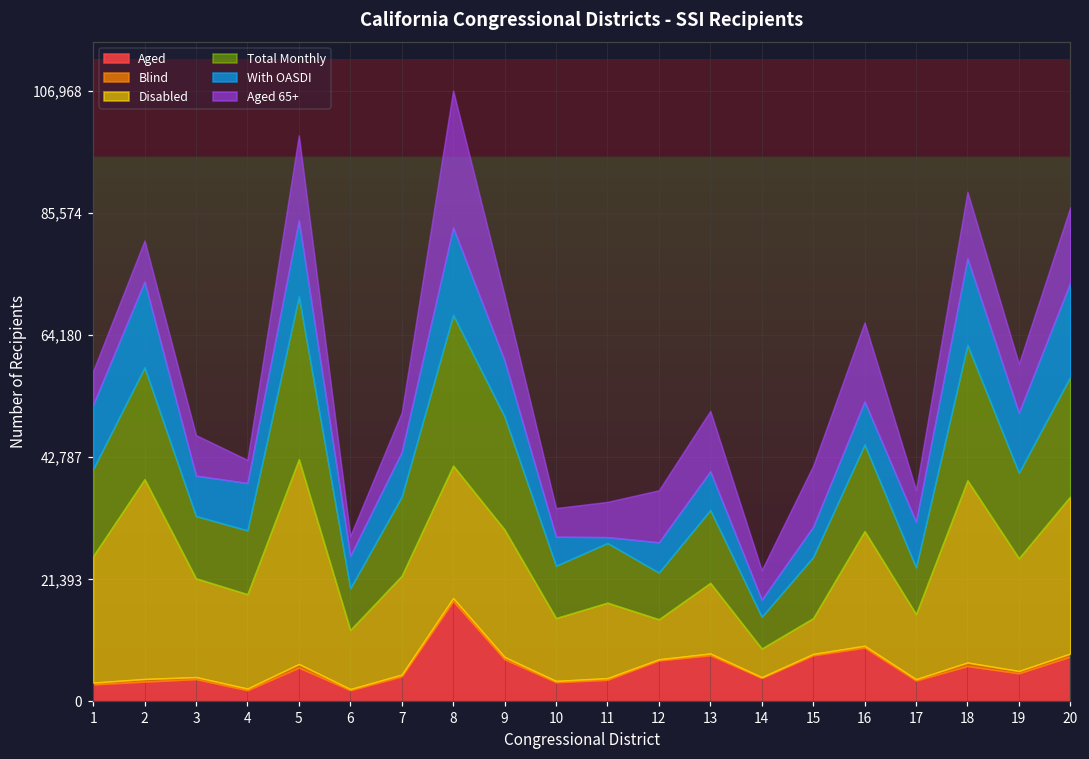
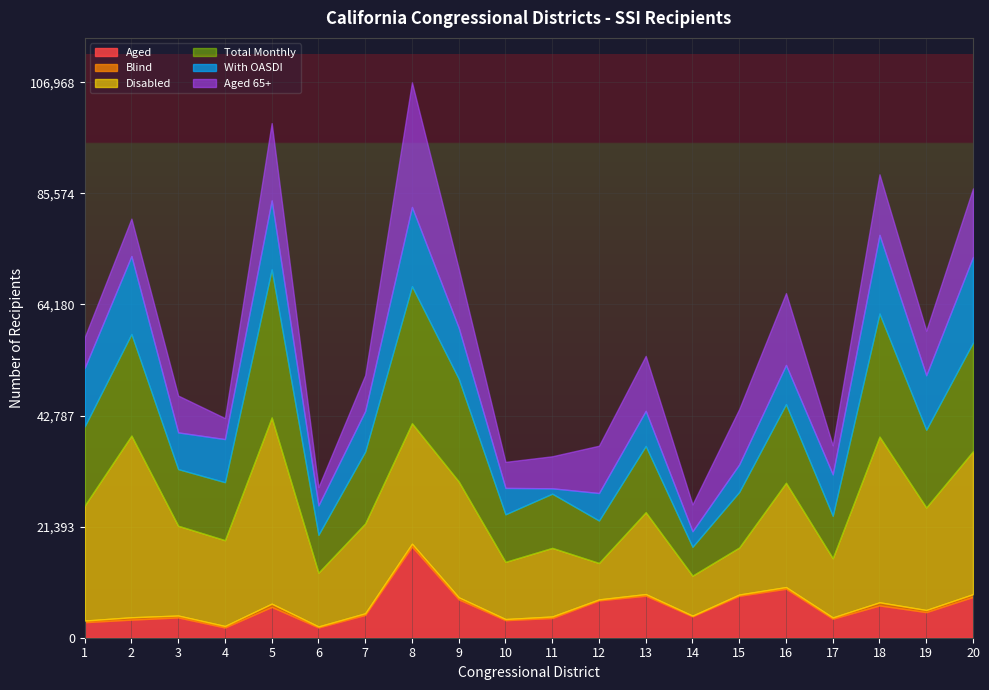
  {
    "Aged": {
      "5": "6,000",
      "8": "18,000",
      "18": "6,000",
      "20": "8,000"
    },
    "Blind": {
      "5": "1,000",
      "8": "1,000",
      "18": "1,000",
      "20": "1,000"
    },
    "Disabled": {
      "1": "22,000",
      "2": "35,000",
      "3": "17,000",
      "4": "17,000",
      "5": "36,000",
      "6": "10,000",
      "7": "17,000",
      "8": "23,000",
      "9": "22,000",
      "10": "11,000",
      "11": "13,000",
      "12": "7,000",
-     "13": "12,000",
-     "14": "5,000",
-     "15": "6,000",
+     "13": "16,000",
+     "14": "8,000",
+     "15": "9,000",
      "16": "20,000",
      "17": "11,000",
      "18": "32,000",
      "19": "20,000",
      "20": "28,000"
    },
    "Total Monthly": {
      "1": "15,000",
      "2": "20,000",
      "3": "11,000",
      "4": "11,000",
      "5": "29,000",
      "6": "7,000",
      "7": "14,000",
      "8": "26,000",
      "9": "20,000",
      "10": "9,000",
      "11": "10,000",
      "12": "8,000",
      "13": "13,000",
      "14": "6,000",
      "15": "11,000",
      "16": "15,000",
      "17": "8,000",
      "18": "24,000",
      "19": "15,000",
      "20": "21,000"
    },
    "With OASDI": {
      "1": "11,000",
      "2": "15,000",
      "3": "7,000",
      "4": "8,000",
      "5": "13,000",
      "6": "6,000",
      "7": "8,000",
      "8": "15,000",
      "9": "10,000",
      "10": "5,000",
      "11": "1,000",
      "12": "5,000",
      "13": "7,000",
      "14": "3,000",
      "15": "5,000",
      "16": "8,000",
      "17": "8,000",
      "18": "15,000",
      "19": "10,000",
      "20": "16,000"
    },
    "Aged 65+": {
      "1": "6,000",
      "2": "7,000",
      "3": "7,000",
      "4": "4,000",
      "5": "15,000",
      "6": "4,000",
      "7": "7,000",
      "8": "24,000",
      "9": "11,000",
      "10": "5,000",
      "11": "6,000",
      "12": "9,000",
      "13": "11,000",
      "14": "5,000",
      "15": "11,000",
      "16": "14,000",
      "17": "6,000",
      "18": "12,000",
      "19": "9,000",
      "20": "13,000"
    }
  }
